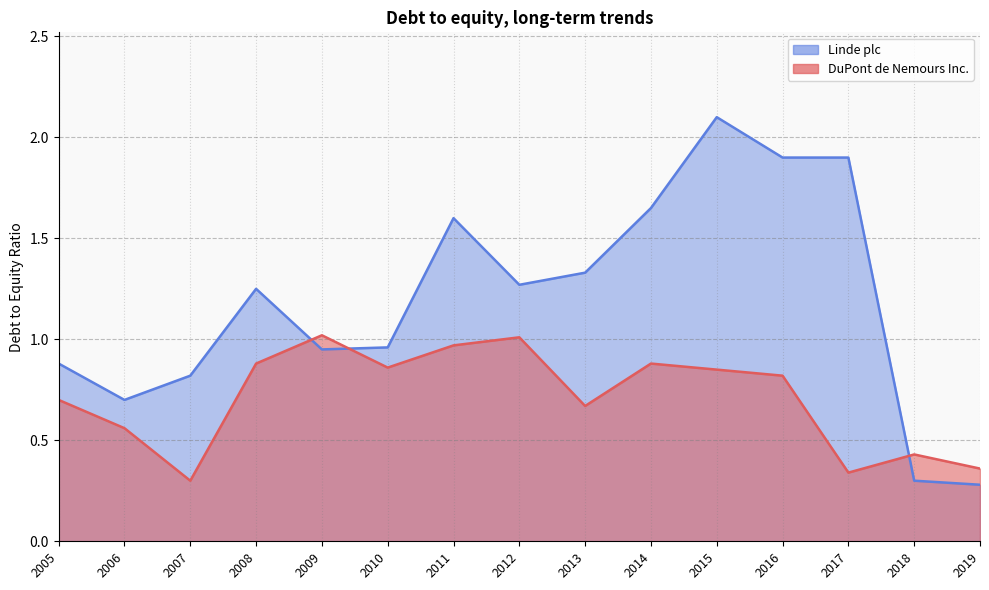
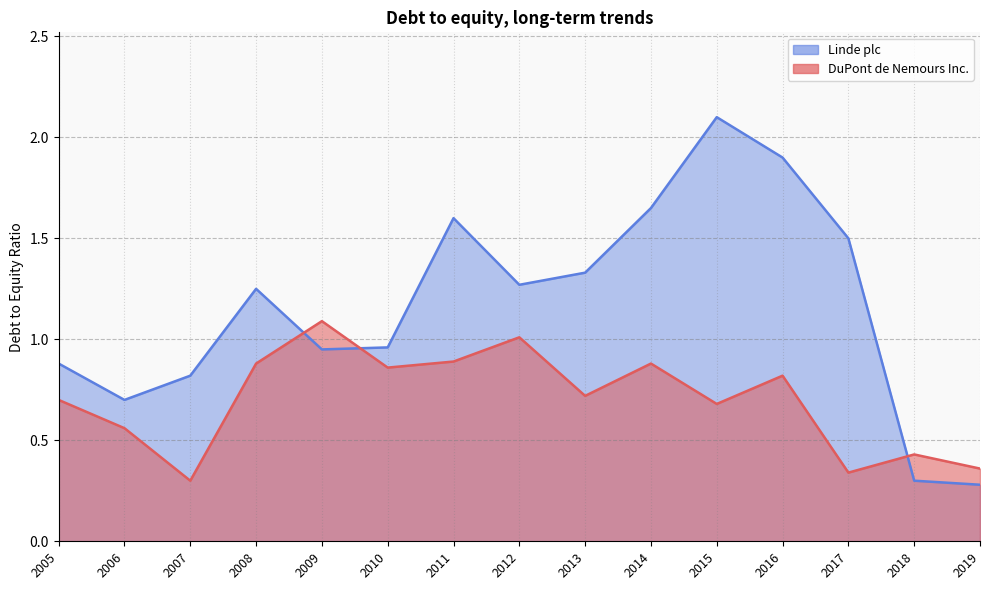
  {
    "Linde plc": {
      "2005": 0.88,
      "2006": 0.7,
      "2007": 0.82,
      "2008": 1.25,
      "2009": 0.95,
      "2010": 0.96,
      "2011": 1.6,
      "2012": 1.27,
      "2013": 1.33,
      "2014": 1.65,
      "2015": 2.1,
      "2016": 1.9,
-     "2017": 1.9,
+     "2017": 1.5,
      "2018": 0.3,
      "2019": 0.28
    },
    "DuPont de Nemours Inc.": {
      "2005": 0.70,
      "2006": 0.56,
      "2007": 0.30,
      "2008": 0.88,
-     "2009": 1.02,
+     "2009": 1.09,
      "2010": 0.86,
-     "2011": 0.97,
+     "2011": 0.89,
      "2012": 1.01,
-     "2013": 0.67,
+     "2013": 0.72,
      "2014": 0.88,
-     "2015": 0.85,
+     "2015": 0.68,
      "2016": 0.82,
      "2017": 0.34,
      "2018": 0.43,
      "2019": 0.36
    }
  }
